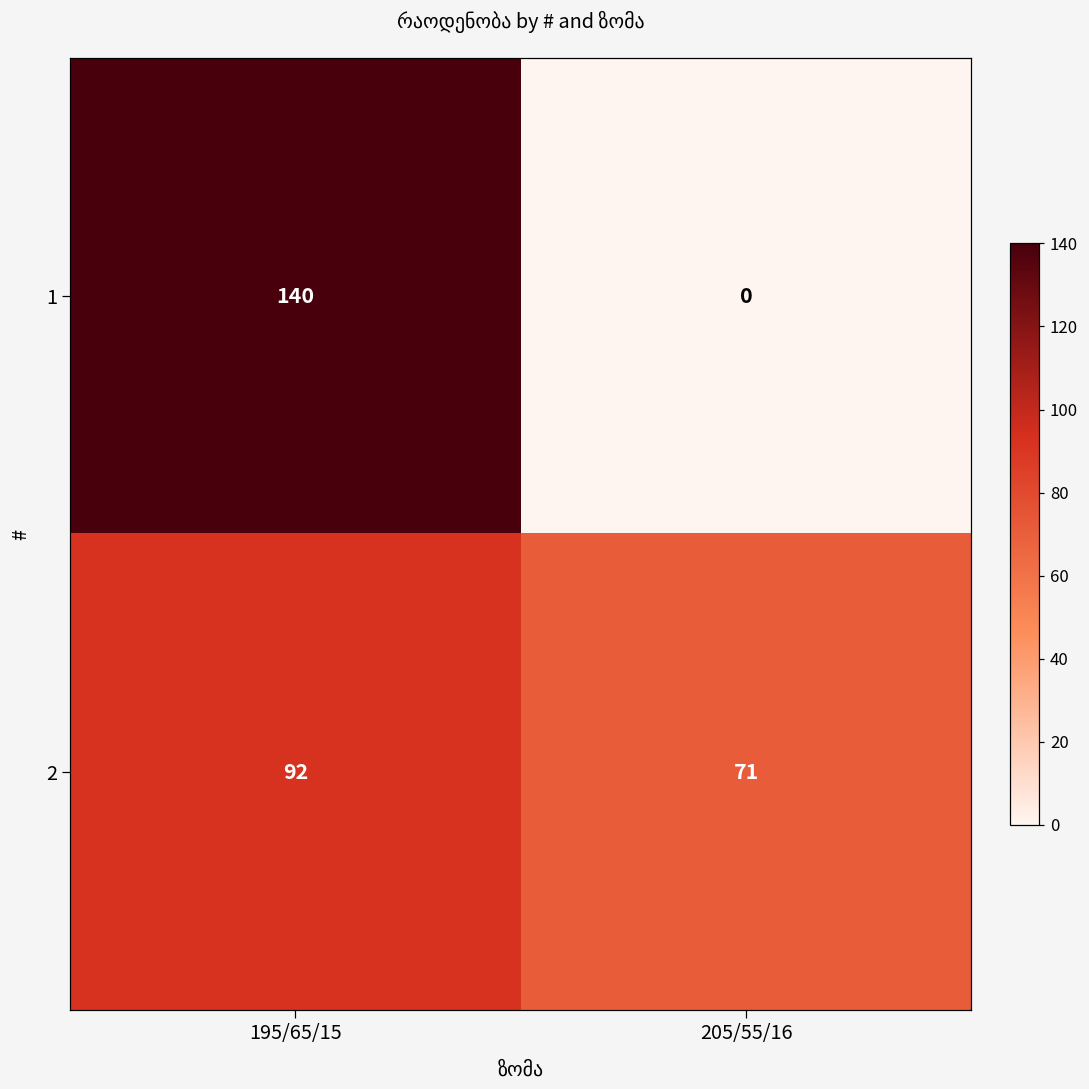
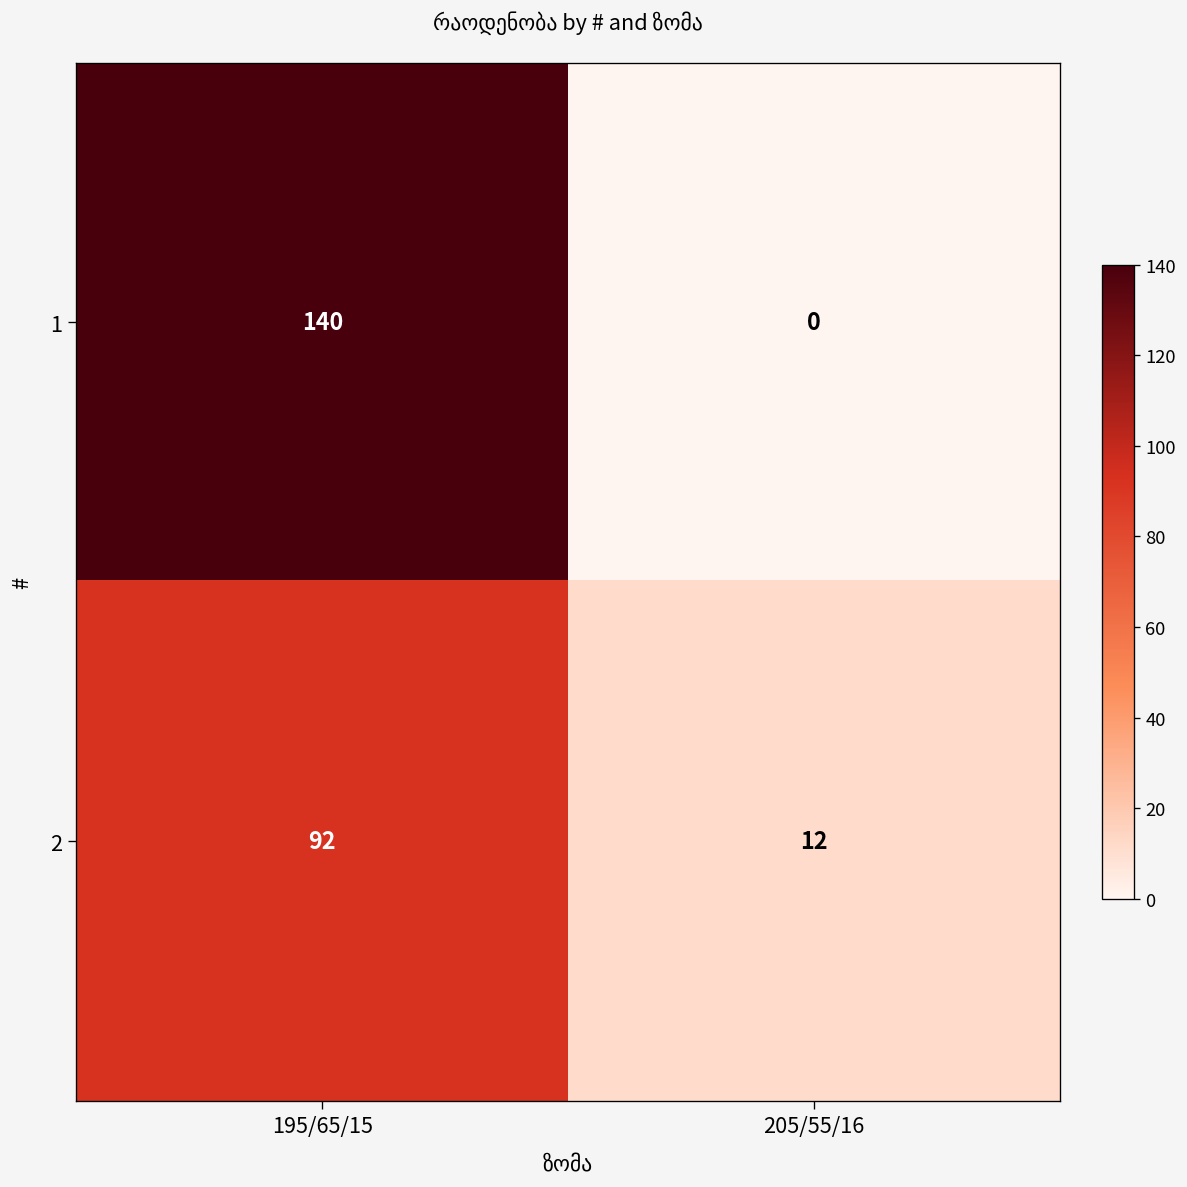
  {
    "1": {
      "195/65/15": 140,
      "205/55/16": 0
    },
    "2": {
      "195/65/15": 92,
-     "205/55/16": 71
+     "205/55/16": 12
    }
  }
